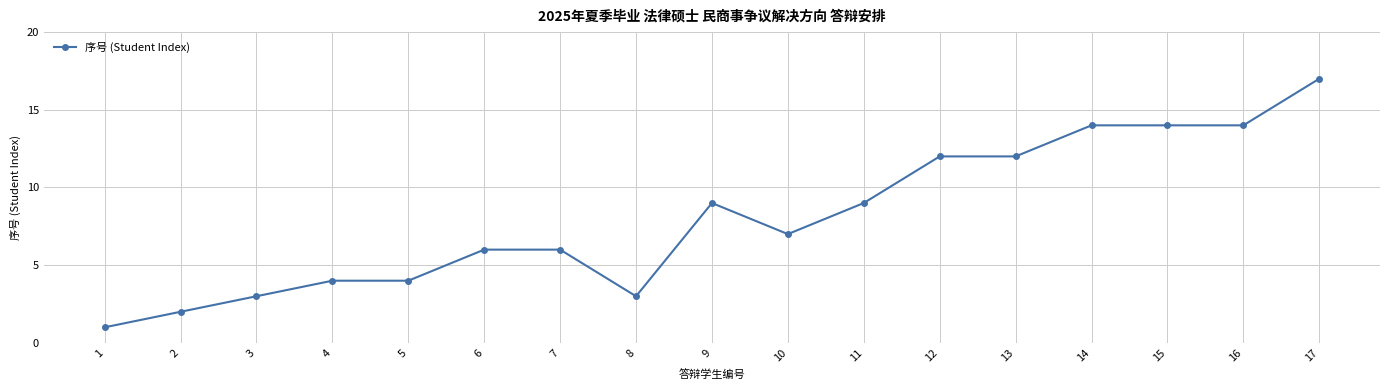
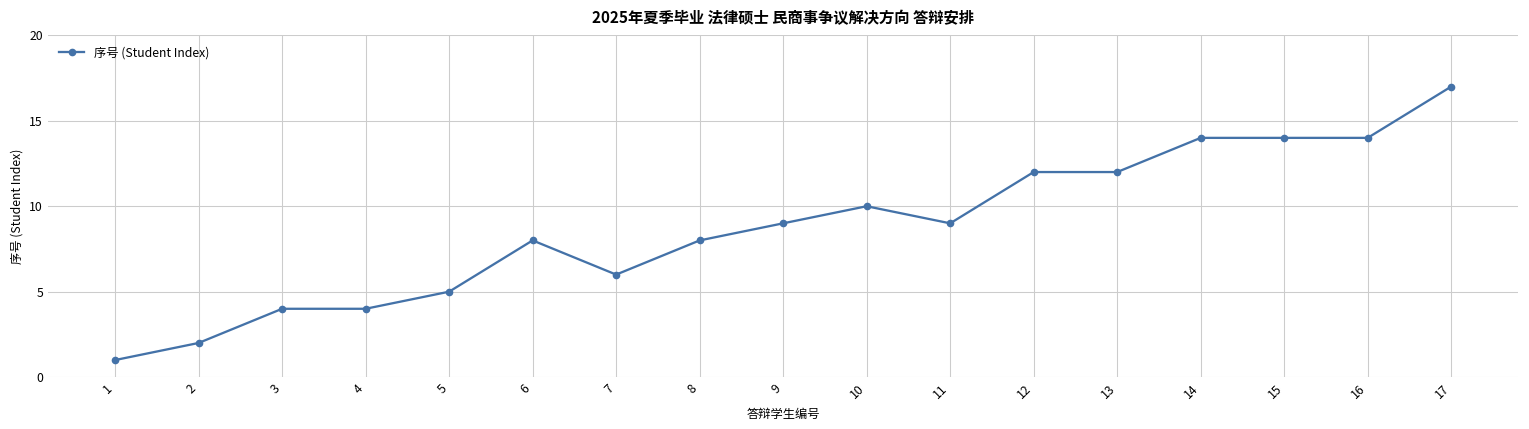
  {
    "1": 1,
    "2": 2,
-   "3": 3,
+   "3": 4,
    "4": 4,
-   "5": 4,
-   "6": 6,
+   "5": 5,
+   "6": 8,
    "7": 6,
-   "8": 3,
+   "8": 8,
    "9": 9,
-   "10": 7,
+   "10": 10,
    "11": 9,
    "12": 12,
    "13": 12,
    "14": 14,
    "15": 14,
    "16": 14,
    "17": 17
  }
